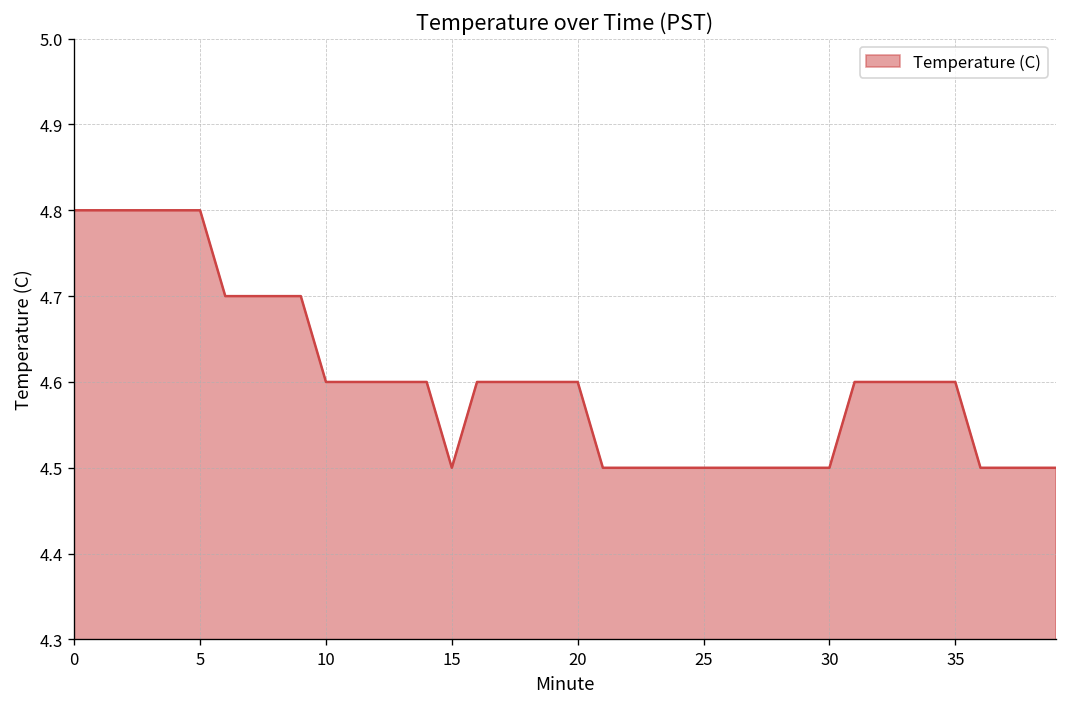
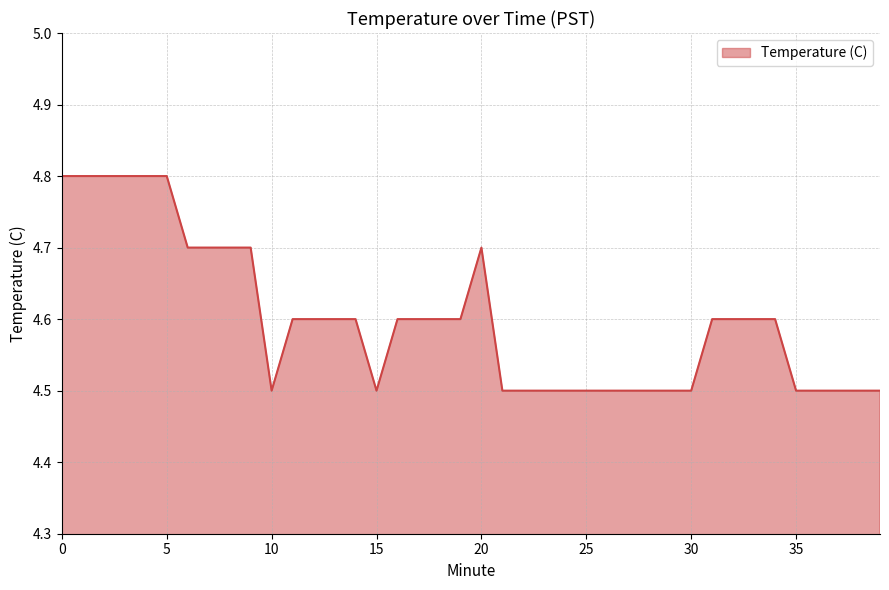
  {
    "0": 4.8,
    "5": 4.8,
-   "10": 4.6,
+   "10": 4.5,
    "15": 4.5,
-   "20": 4.6,
+   "20": 4.7,
    "25": 4.5,
    "30": 4.5,
-   "35": 4.6
+   "35": 4.5
  }
